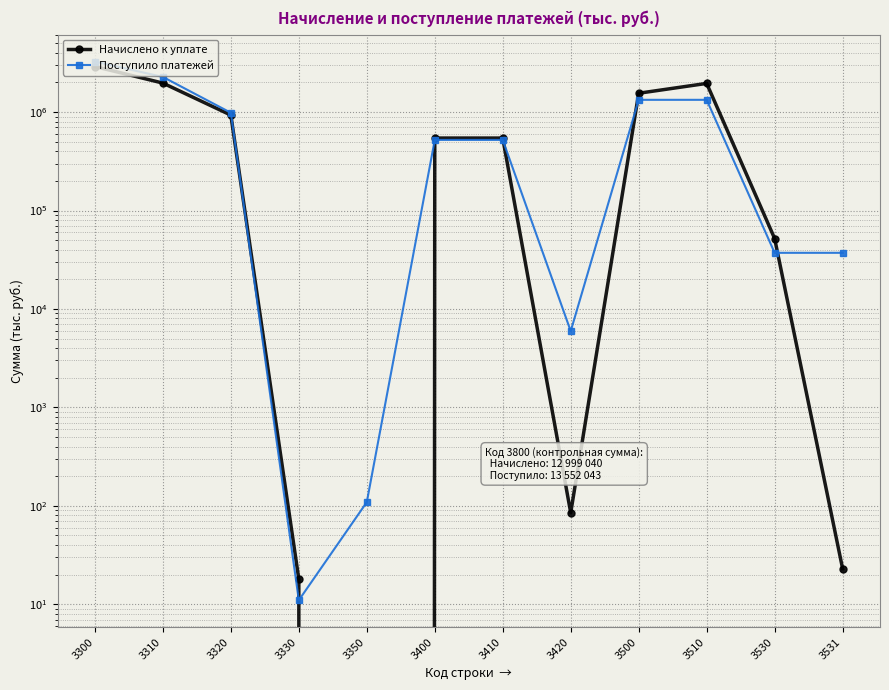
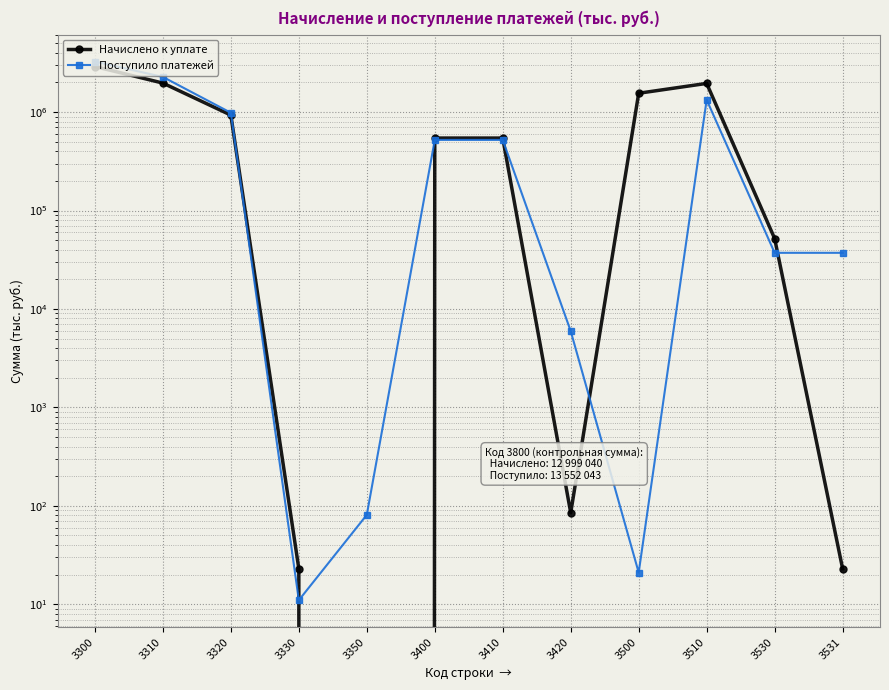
  {
    "Начислено к уплате": {
      "3310": 2000000,
-     "3330": 18,
+     "3330": 23,
      "3420": 90,
      "3500": 1600000,
      "3510": 2000000,
      "3530": 50000,
      "3531": 23
    },
    "Поступило платежей": {
      "3310": 2300000,
      "3330": 11,
-     "3350": 110,
+     "3350": 80,
      "3420": 6000,
-     "3500": 1300000,
+     "3500": 21,
      "3510": 1300000,
      "3530": 37000,
      "3531": 37000
    }
  }
